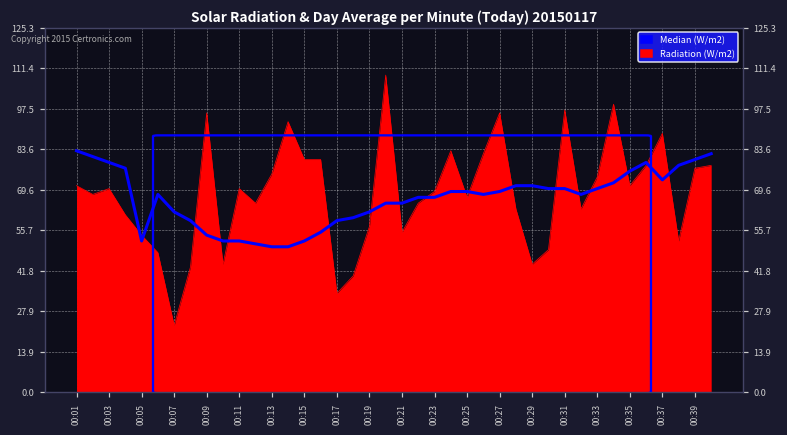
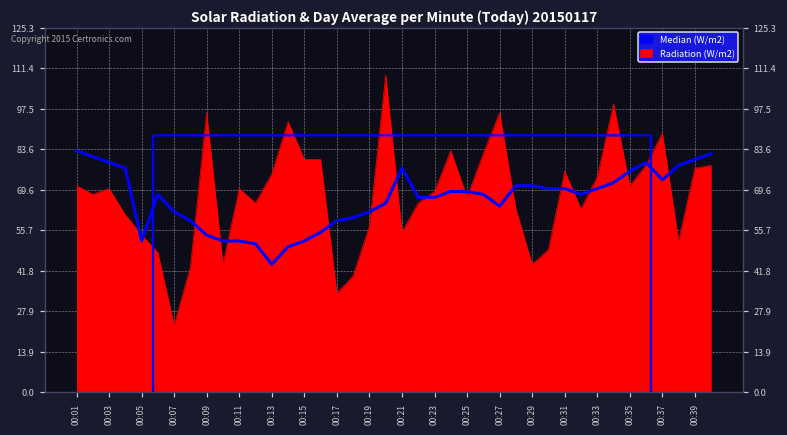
  {
    "Radiation (W/m2)": {
      "00:01": 71,
      "00:03": 70,
      "00:05": 54,
      "00:07": 23,
      "00:09": 96,
      "00:11": 70,
      "00:13": 75,
      "00:15": 80,
      "00:17": 34,
      "00:19": 57,
      "00:21": 55,
      "00:23": 69,
      "00:25": 67,
      "00:27": 96,
      "00:29": 44,
-     "00:31": 97,
+     "00:31": 76,
      "00:33": 74,
      "00:35": 71,
      "00:37": 89,
      "00:39": 77
    },
    "Median (W/m2)": {
      "00:01": 83,
      "00:03": 79,
      "00:05": 52,
      "00:07": 62,
      "00:09": 54,
      "00:11": 52,
-     "00:13": 50,
+     "00:13": 44,
      "00:15": 52,
      "00:17": 59,
      "00:19": 62,
-     "00:21": 65,
+     "00:21": 77,
      "00:23": 67,
      "00:25": 69,
-     "00:27": 69,
+     "00:27": 64,
      "00:29": 71,
      "00:31": 70,
      "00:33": 70,
      "00:35": 76,
      "00:37": 73,
      "00:39": 80
    }
  }
